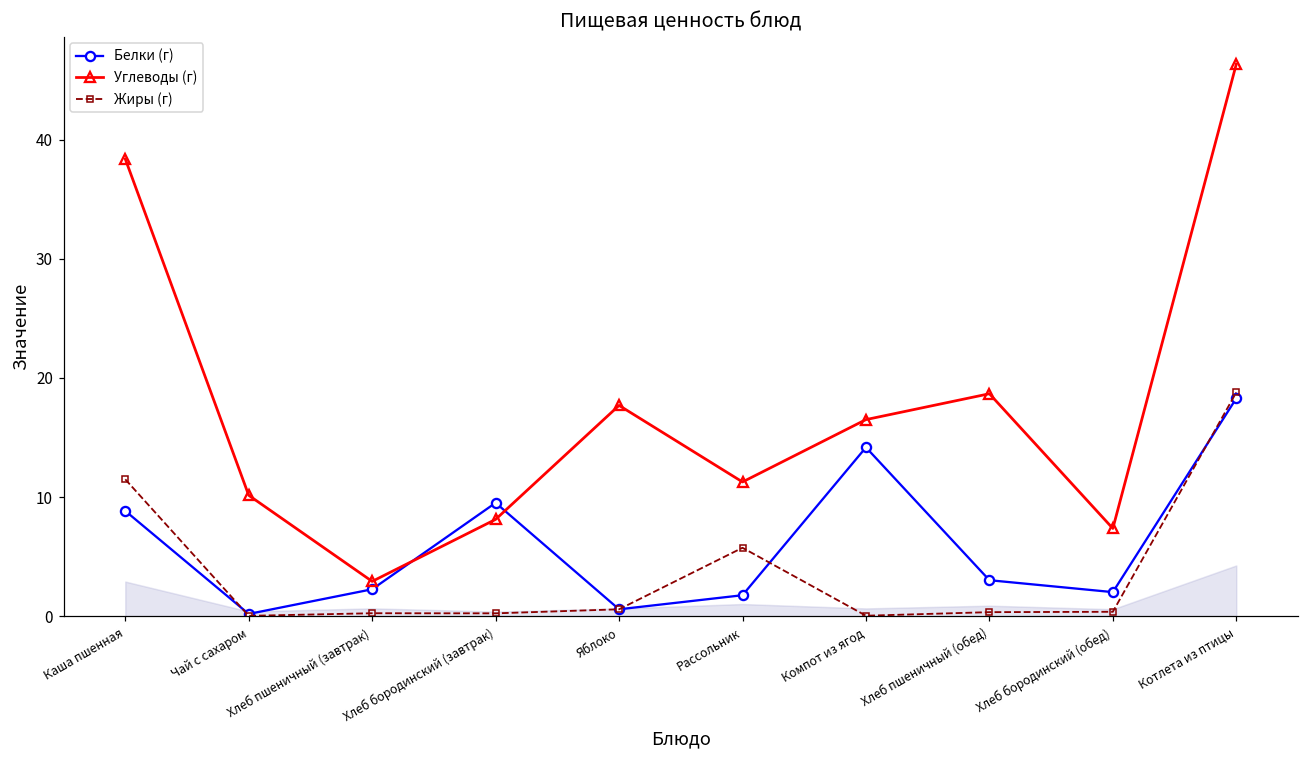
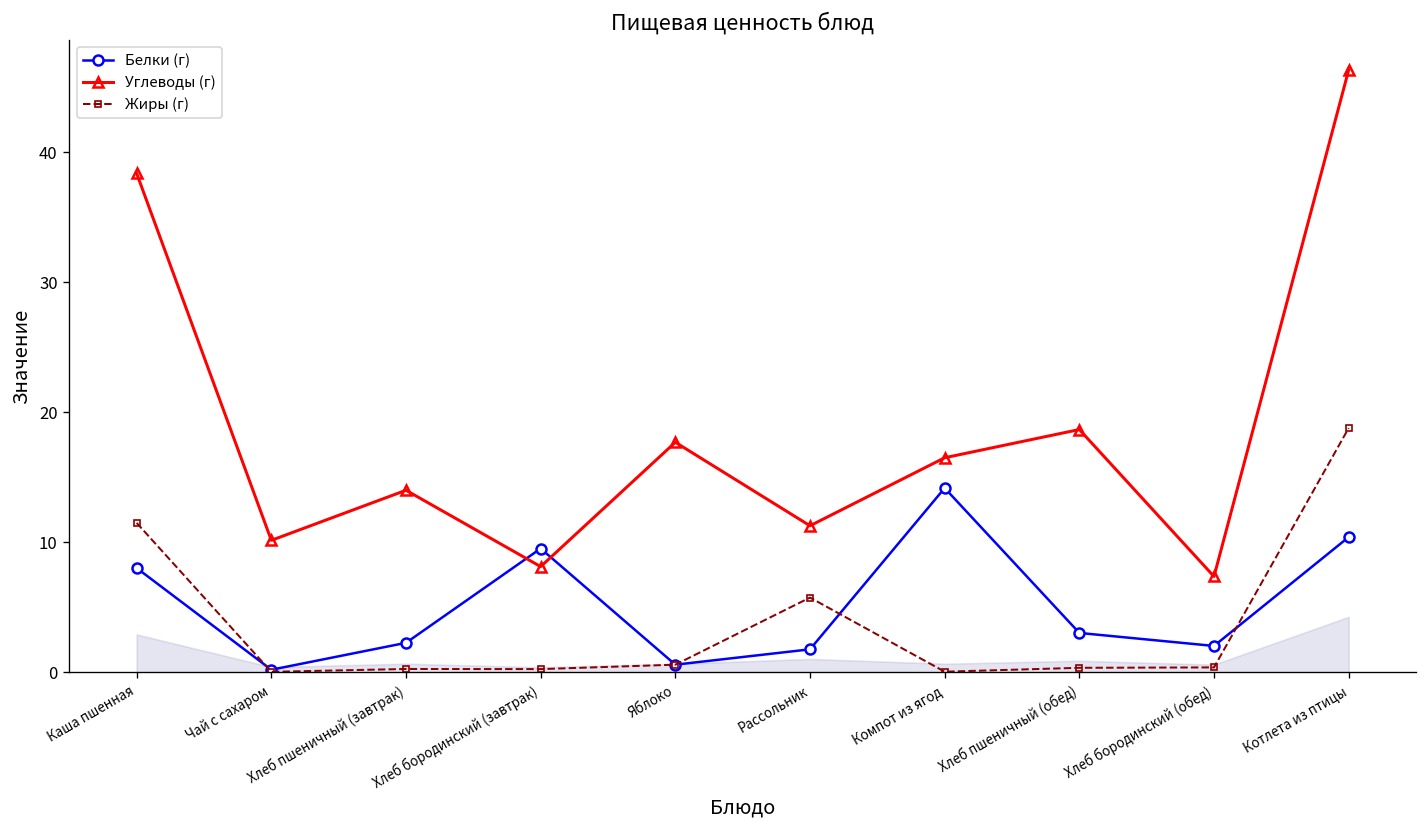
  {
    "Белки (г)": {
-     "Каша пшенная": 8.9,
+     "Каша пшенная": 8.0,
      "Хлеб пшеничный (завтрак)": 2.3,
      "Хлеб бородинский (завтрак)": 9.5,
      "Рассольник": 1.8,
      "Компот из ягод": 14.2,
      "Хлеб пшеничный (обед)": 3.0,
      "Хлеб бородинский (обед)": 2.0,
-     "Котлета из птицы": 18.3
+     "Котлета из птицы": 10.4
    },
    "Углеводы (г)": {
      "Каша пшенная": 38.4,
      "Чай с сахаром": 10.2,
-     "Хлеб пшеничный (завтрак)": 2.9,
+     "Хлеб пшеничный (завтрак)": 14.0,
      "Хлеб бородинский (завтрак)": 8.1,
      "Яблоко": 17.7,
      "Рассольник": 11.3,
      "Компот из ягод": 16.5,
      "Хлеб пшеничный (обед)": 18.7,
      "Хлеб бородинский (обед)": 7.4,
      "Котлета из птицы": 46.3
    },
    "Жиры (г)": {
      "Каша пшенная": 11.5,
      "Хлеб пшеничный (завтрак)": 0.3,
      "Рассольник": 5.8,
      "Компот из ягод": 0.1,
      "Хлеб пшеничный (обед)": 0.4,
      "Котлета из птицы": 18.8
    }
  }
